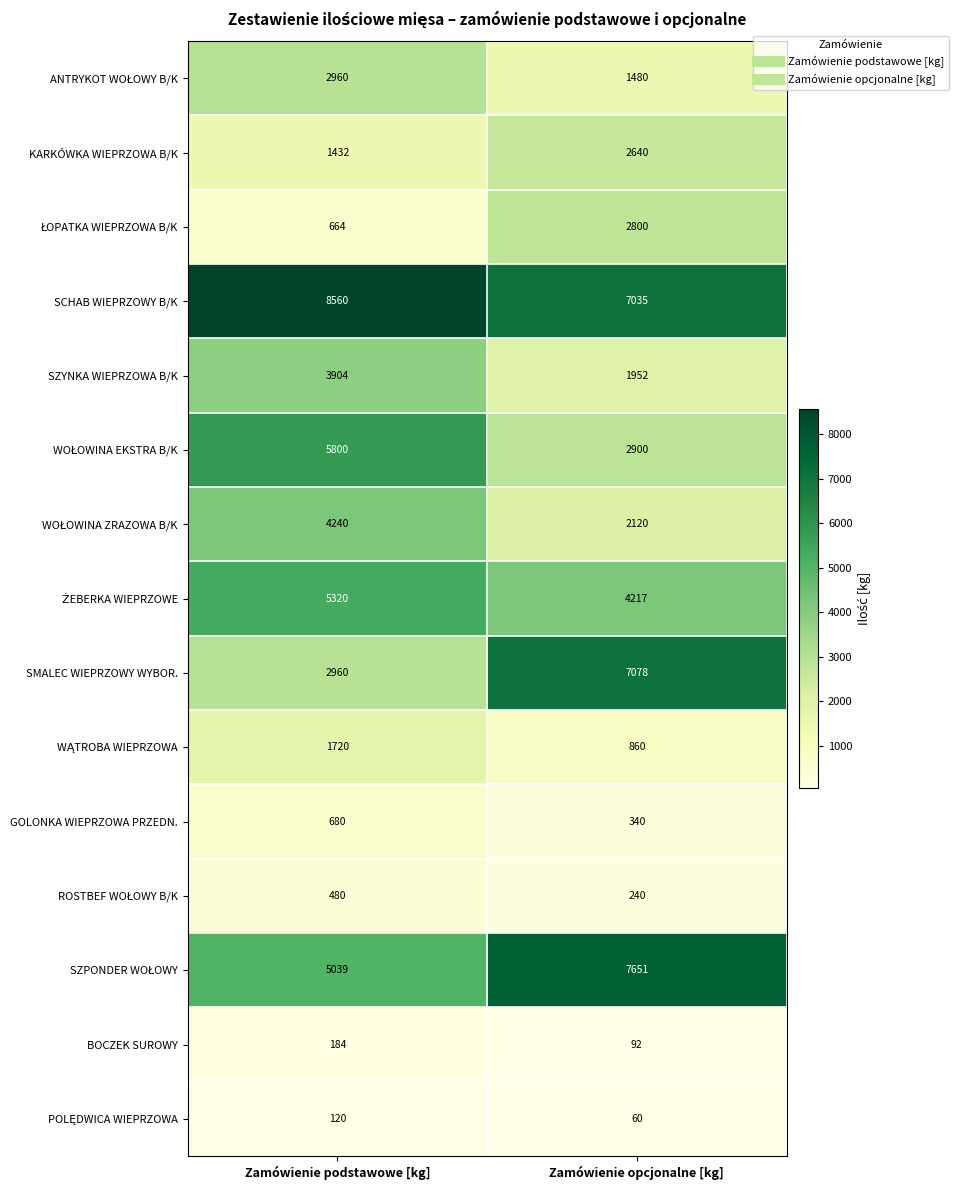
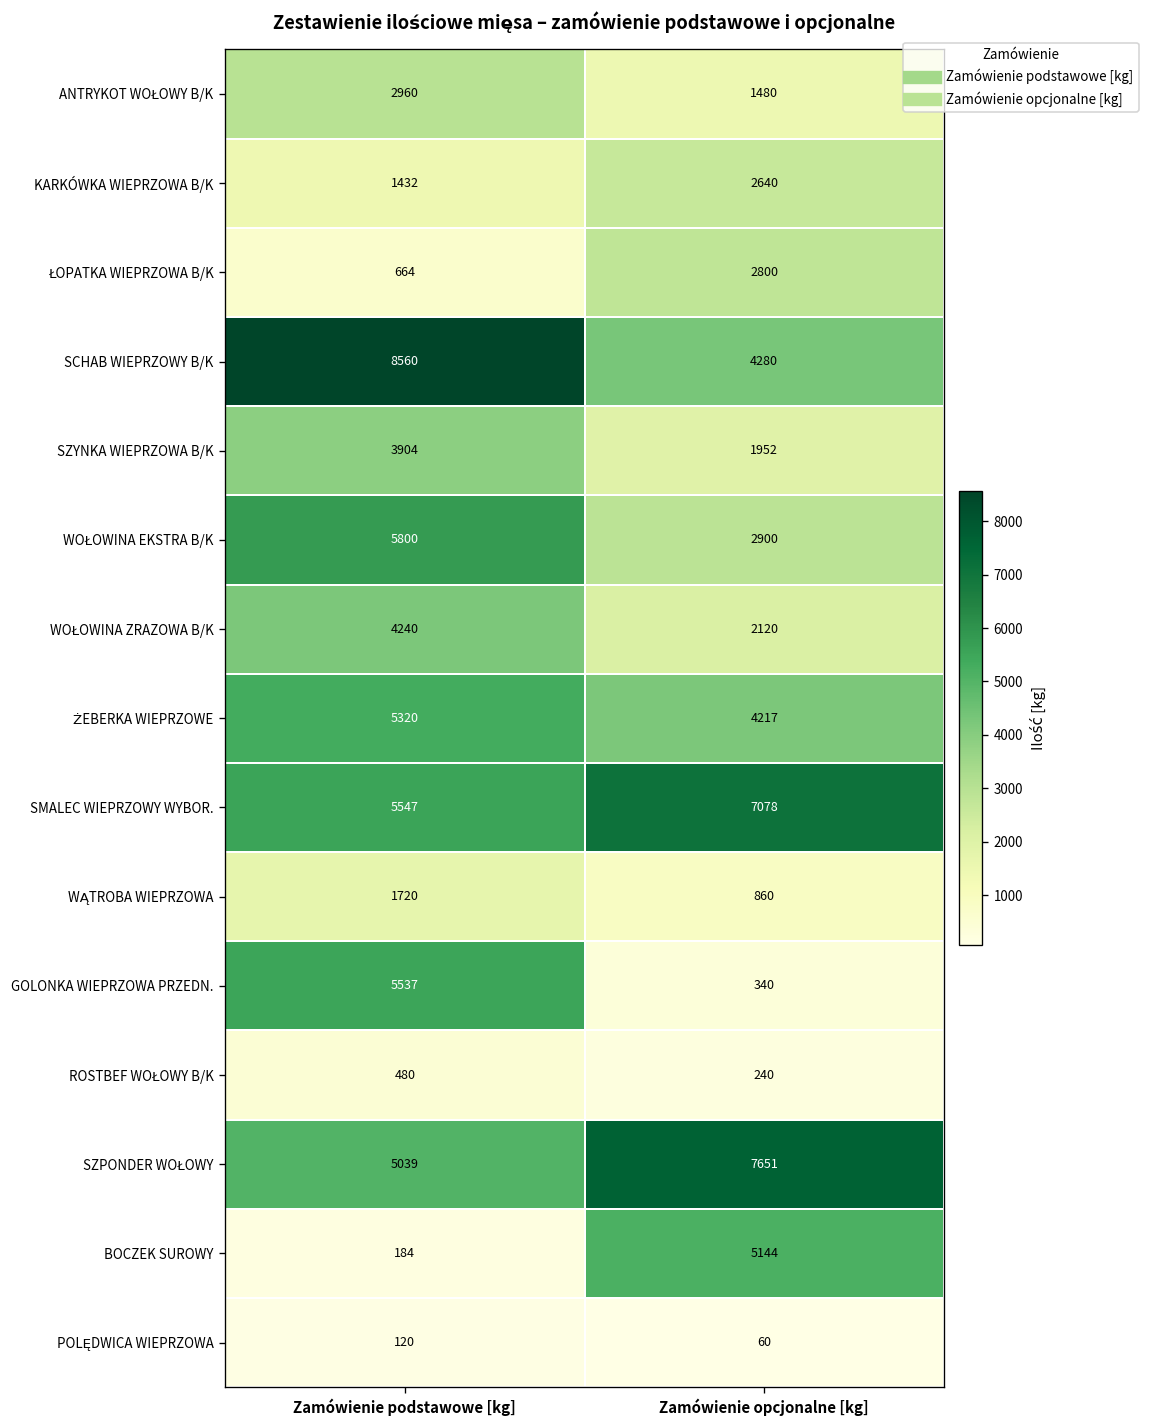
  {
    "ANTRYKOT WOŁOWY B/K": {
      "Zamówienie podstawowe [kg]": 2960,
      "Zamówienie opcjonalne [kg]": 1480
    },
    "KARKÓWKA WIEPRZOWA B/K": {
      "Zamówienie podstawowe [kg]": 1432,
      "Zamówienie opcjonalne [kg]": 2640
    },
    "ŁOPATKA WIEPRZOWA B/K": {
      "Zamówienie podstawowe [kg]": 664,
      "Zamówienie opcjonalne [kg]": 2800
    },
    "SCHAB WIEPRZOWY B/K": {
      "Zamówienie podstawowe [kg]": 8560,
-     "Zamówienie opcjonalne [kg]": 7035
+     "Zamówienie opcjonalne [kg]": 4280
    },
    "SZYNKA WIEPRZOWA B/K": {
      "Zamówienie podstawowe [kg]": 3904,
      "Zamówienie opcjonalne [kg]": 1952
    },
    "WOŁOWINA EKSTRA B/K": {
      "Zamówienie podstawowe [kg]": 5800,
      "Zamówienie opcjonalne [kg]": 2900
    },
    "WOŁOWINA ZRAZOWA B/K": {
      "Zamówienie podstawowe [kg]": 4240,
      "Zamówienie opcjonalne [kg]": 2120
    },
    "ŻEBERKA WIEPRZOWE": {
      "Zamówienie podstawowe [kg]": 5320,
      "Zamówienie opcjonalne [kg]": 4217
    },
    "SMALEC WIEPRZOWY WYBOR.": {
-     "Zamówienie podstawowe [kg]": 2960,
+     "Zamówienie podstawowe [kg]": 5547,
      "Zamówienie opcjonalne [kg]": 7078
    },
    "WĄTROBA WIEPRZOWA": {
      "Zamówienie podstawowe [kg]": 1720,
      "Zamówienie opcjonalne [kg]": 860
    },
    "GOLONKA WIEPRZOWA PRZEDN.": {
-     "Zamówienie podstawowe [kg]": 680,
+     "Zamówienie podstawowe [kg]": 5537,
      "Zamówienie opcjonalne [kg]": 340
    },
    "ROSTBEF WOŁOWY B/K": {
      "Zamówienie podstawowe [kg]": 480,
      "Zamówienie opcjonalne [kg]": 240
    },
    "SZPONDER WOŁOWY": {
      "Zamówienie podstawowe [kg]": 5039,
      "Zamówienie opcjonalne [kg]": 7651
    },
    "BOCZEK SUROWY": {
      "Zamówienie podstawowe [kg]": 184,
-     "Zamówienie opcjonalne [kg]": 92
+     "Zamówienie opcjonalne [kg]": 5144
    },
    "POLĘDWICA WIEPRZOWA": {
      "Zamówienie podstawowe [kg]": 120,
      "Zamówienie opcjonalne [kg]": 60
    }
  }
